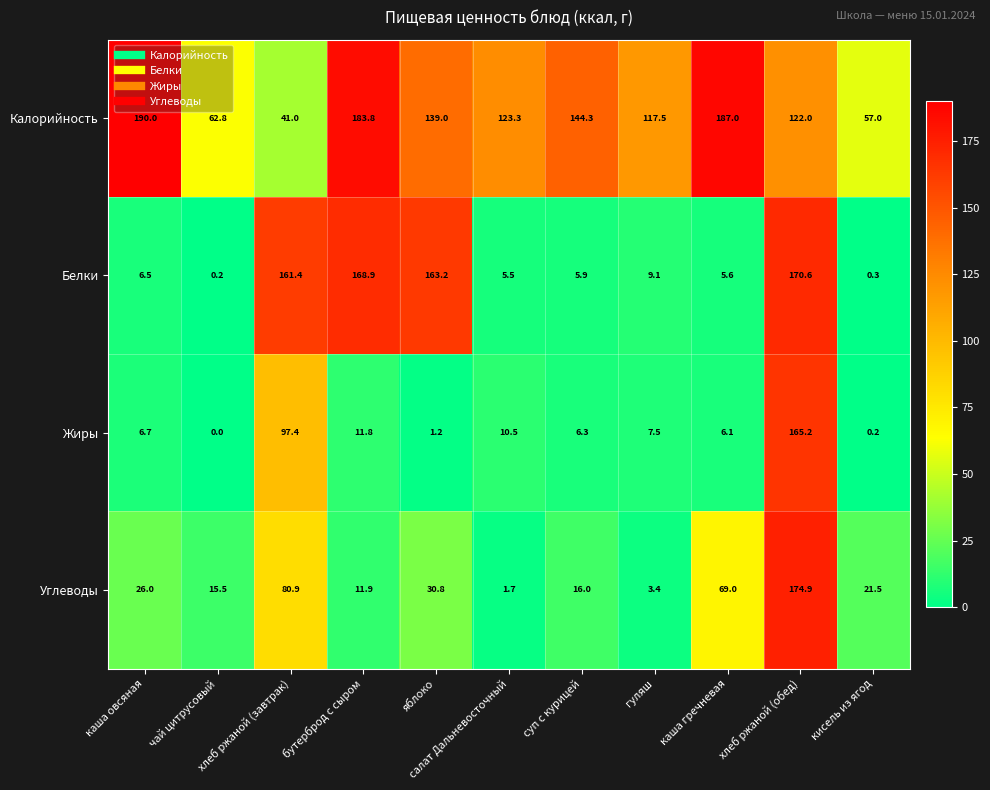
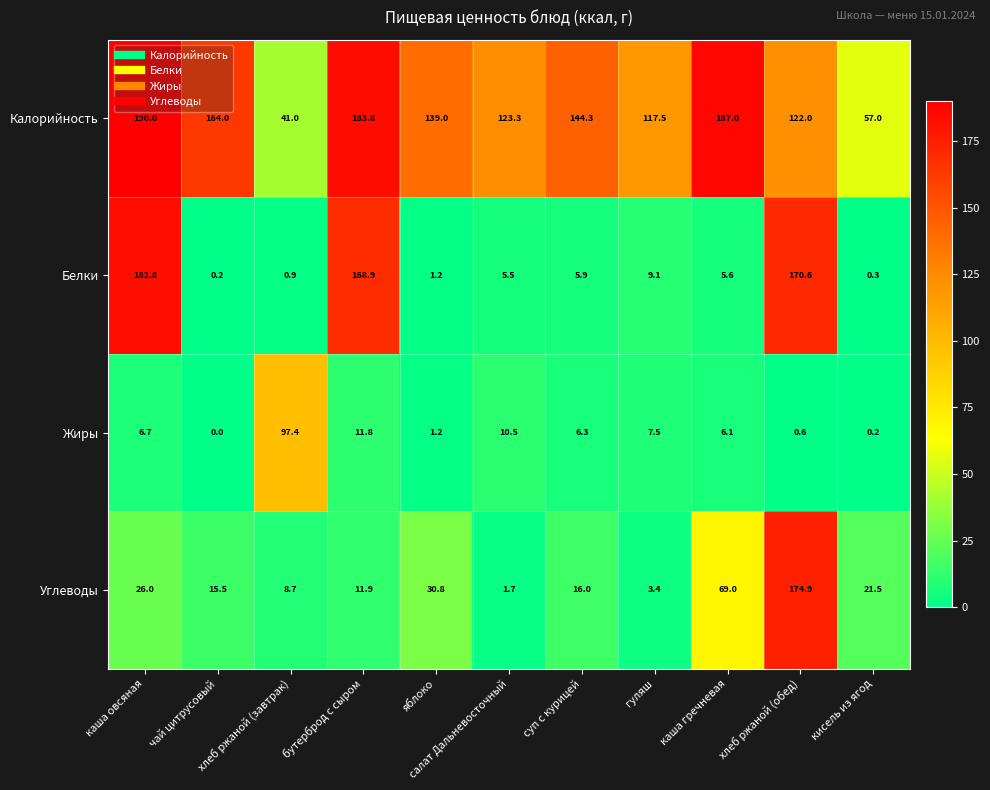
  {
    "Калорийность": {
      "каша овсяная": 190.0,
-     "чай цитрусовый": 62.8,
+     "чай цитрусовый": 164.0,
      "хлеб ржаной (завтрак)": 41.0,
      "бутерброд с сыром": 183.8,
      "яблоко": 139.0,
      "салат Дальневосточный": 123.3,
      "суп с курицей": 144.3,
      "гуляш": 117.5,
      "каша гречневая": 187.0,
      "хлеб ржаной (обед)": 122.0,
      "кисель из ягод": 57.0
    },
    "Белки": {
-     "каша овсяная": 6.5,
+     "каша овсяная": 182.8,
      "чай цитрусовый": 0.2,
-     "хлеб ржаной (завтрак)": 161.4,
+     "хлеб ржаной (завтрак)": 0.9,
      "бутерброд с сыром": 168.9,
-     "яблоко": 163.2,
+     "яблоко": 1.2,
      "салат Дальневосточный": 5.5,
      "суп с курицей": 5.9,
      "гуляш": 9.1,
      "каша гречневая": 5.6,
      "хлеб ржаной (обед)": 170.6,
      "кисель из ягод": 0.3
    },
    "Жиры": {
      "каша овсяная": 6.7,
      "чай цитрусовый": 0.0,
      "хлеб ржаной (завтрак)": 97.4,
      "бутерброд с сыром": 11.8,
      "яблоко": 1.2,
      "салат Дальневосточный": 10.5,
      "суп с курицей": 6.3,
      "гуляш": 7.5,
      "каша гречневая": 6.1,
-     "хлеб ржаной (обед)": 165.2,
+     "хлеб ржаной (обед)": 0.6,
      "кисель из ягод": 0.2
    },
    "Углеводы": {
      "каша овсяная": 26.0,
      "чай цитрусовый": 15.5,
-     "хлеб ржаной (завтрак)": 80.9,
+     "хлеб ржаной (завтрак)": 8.7,
      "бутерброд с сыром": 11.9,
      "яблоко": 30.8,
      "салат Дальневосточный": 1.7,
      "суп с курицей": 16.0,
      "гуляш": 3.4,
      "каша гречневая": 69.0,
      "хлеб ржаной (обед)": 174.9,
      "кисель из ягод": 21.5
    }
  }
